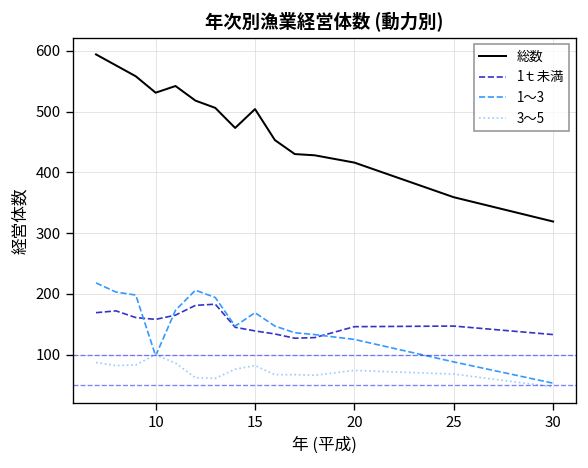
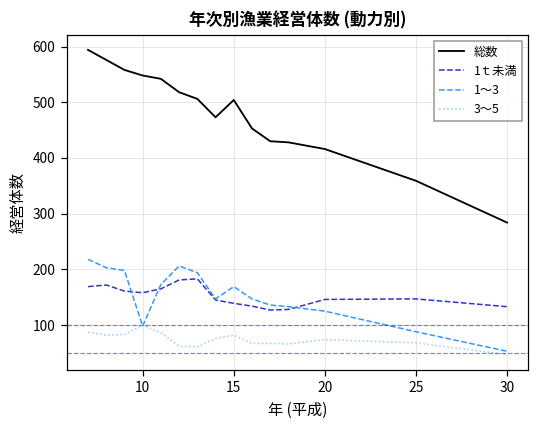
  {
    "総数": {
-     "10": 530,
+     "10": 550,
      "15": 500,
      "20": 420,
      "25": 360,
-     "30": 320
+     "30": 280
    },
    "1ｔ未満": {
      "10": 160,
      "15": 140,
      "20": 150,
      "25": 150,
      "30": 130
    },
    "1～3": {
      "15": 170,
      "20": 130,
      "25": 90,
      "30": 50
    },
    "3～5": {
      "15": 80,
      "20": 70,
      "25": 70,
      "30": 50
    }
  }
